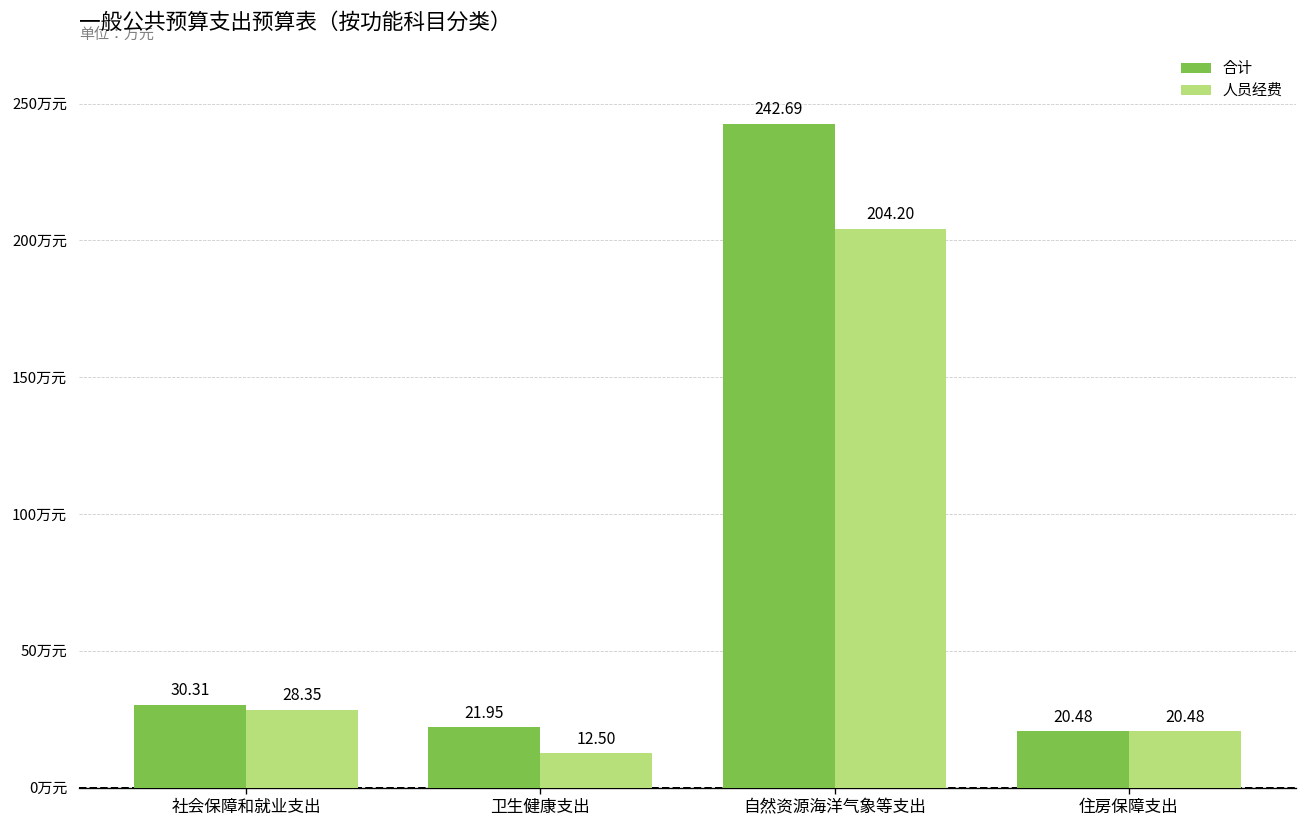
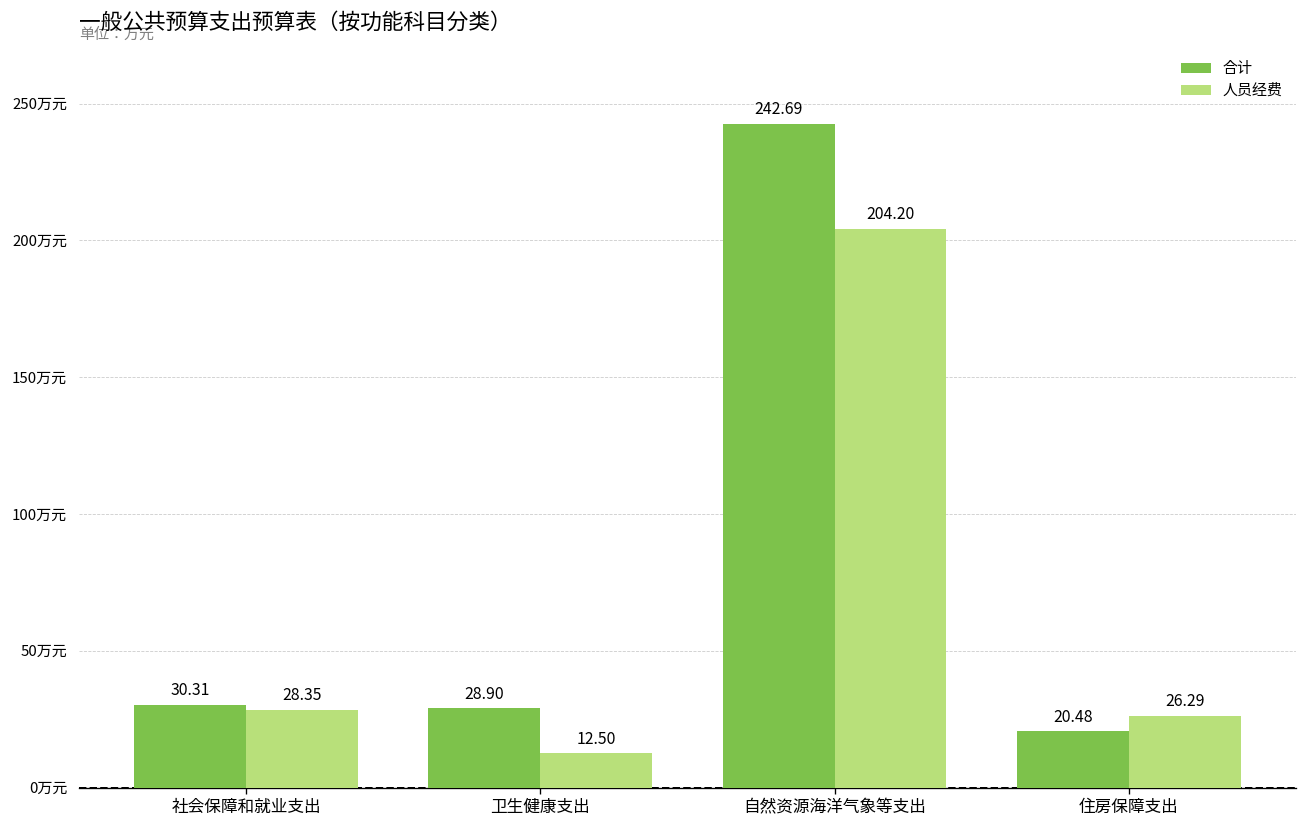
  {
    "合计": {
      "社会保障和就业支出": 30.31,
-     "卫生健康支出": 21.95,
+     "卫生健康支出": 28.90,
      "自然资源海洋气象等支出": 242.69,
      "住房保障支出": 20.48
    },
    "人员经费": {
      "社会保障和就业支出": 28.35,
      "卫生健康支出": 12.50,
      "自然资源海洋气象等支出": 204.20,
-     "住房保障支出": 20.48
+     "住房保障支出": 26.29
    }
  }
